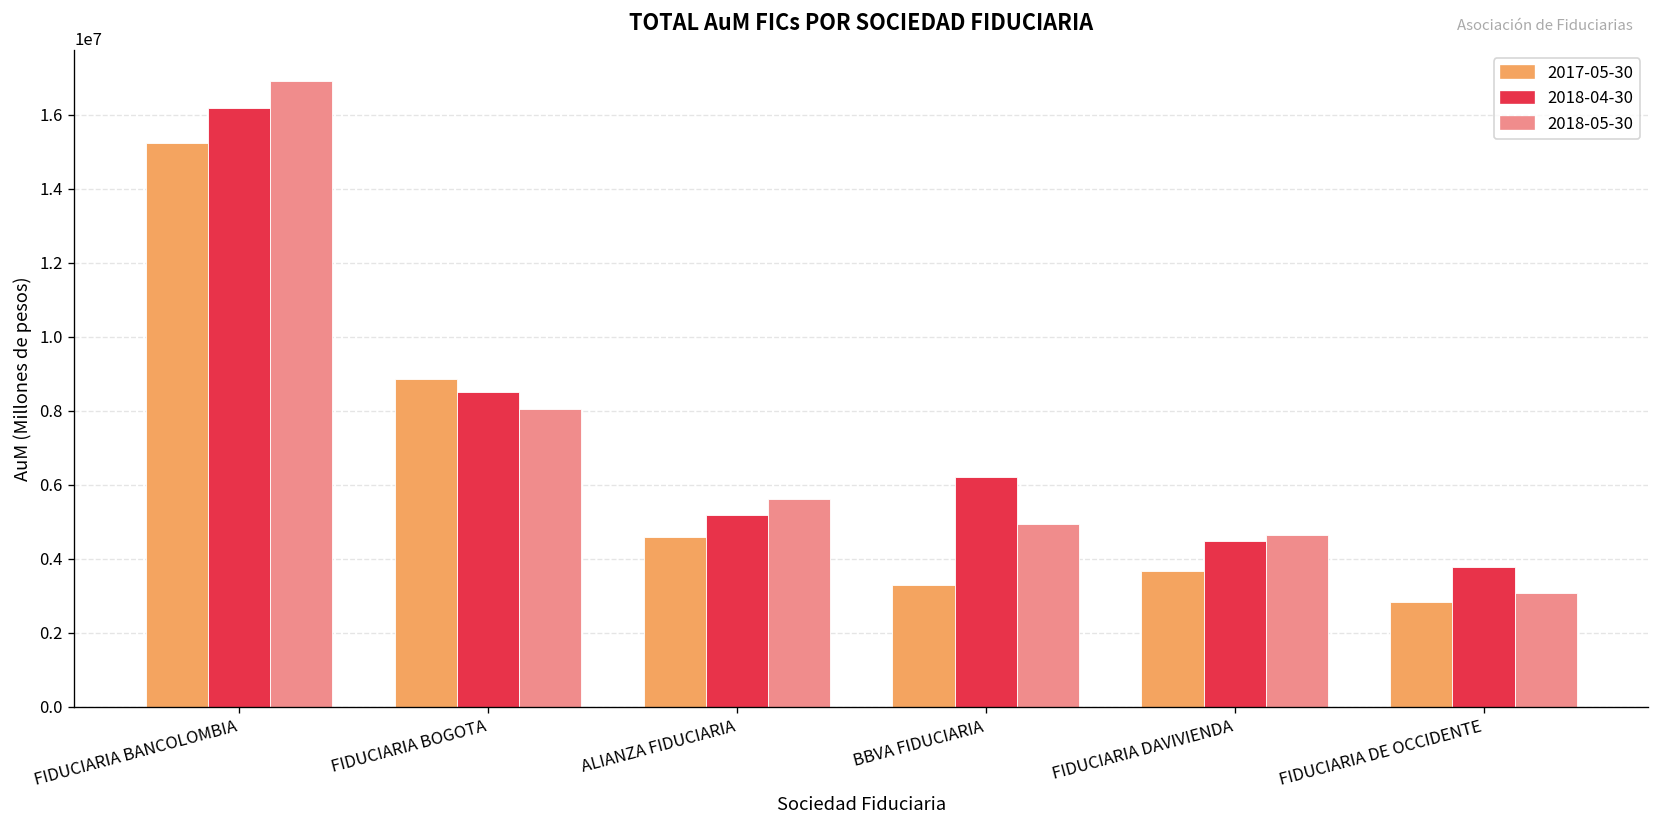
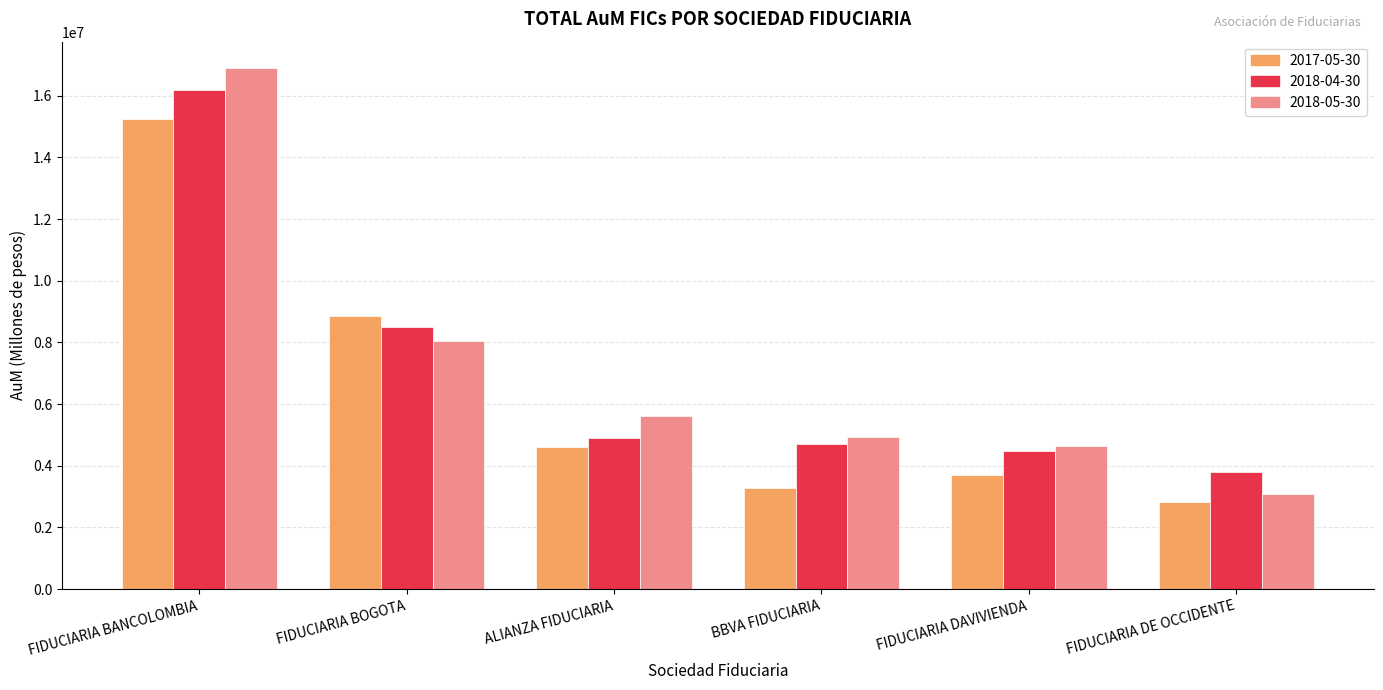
  {
    "2018-04-30": {
      "FIDUCIARIA BANCOLOMBIA": 16200000,
      "FIDUCIARIA BOGOTA": 8500000,
-     "ALIANZA FIDUCIARIA": 5200000,
-     "BBVA FIDUCIARIA": 6200000,
+     "ALIANZA FIDUCIARIA": 4900000,
+     "BBVA FIDUCIARIA": 4700000,
      "FIDUCIARIA DAVIVIENDA": 4500000,
      "FIDUCIARIA DE OCCIDENTE": 3800000
    }
  }
